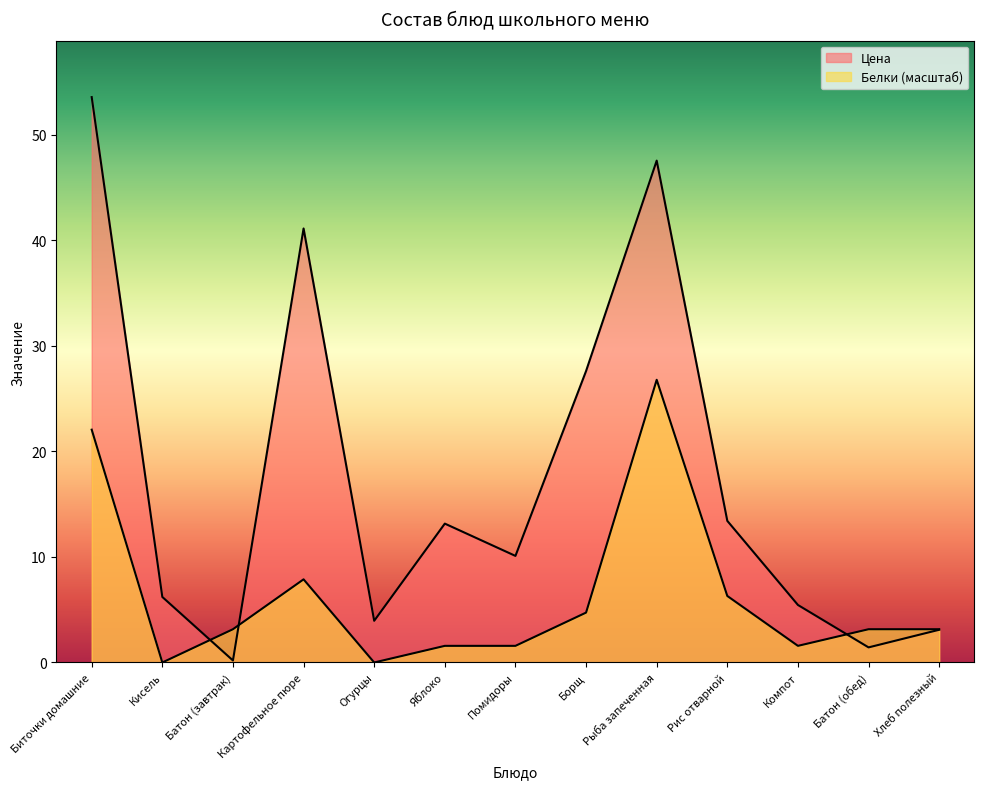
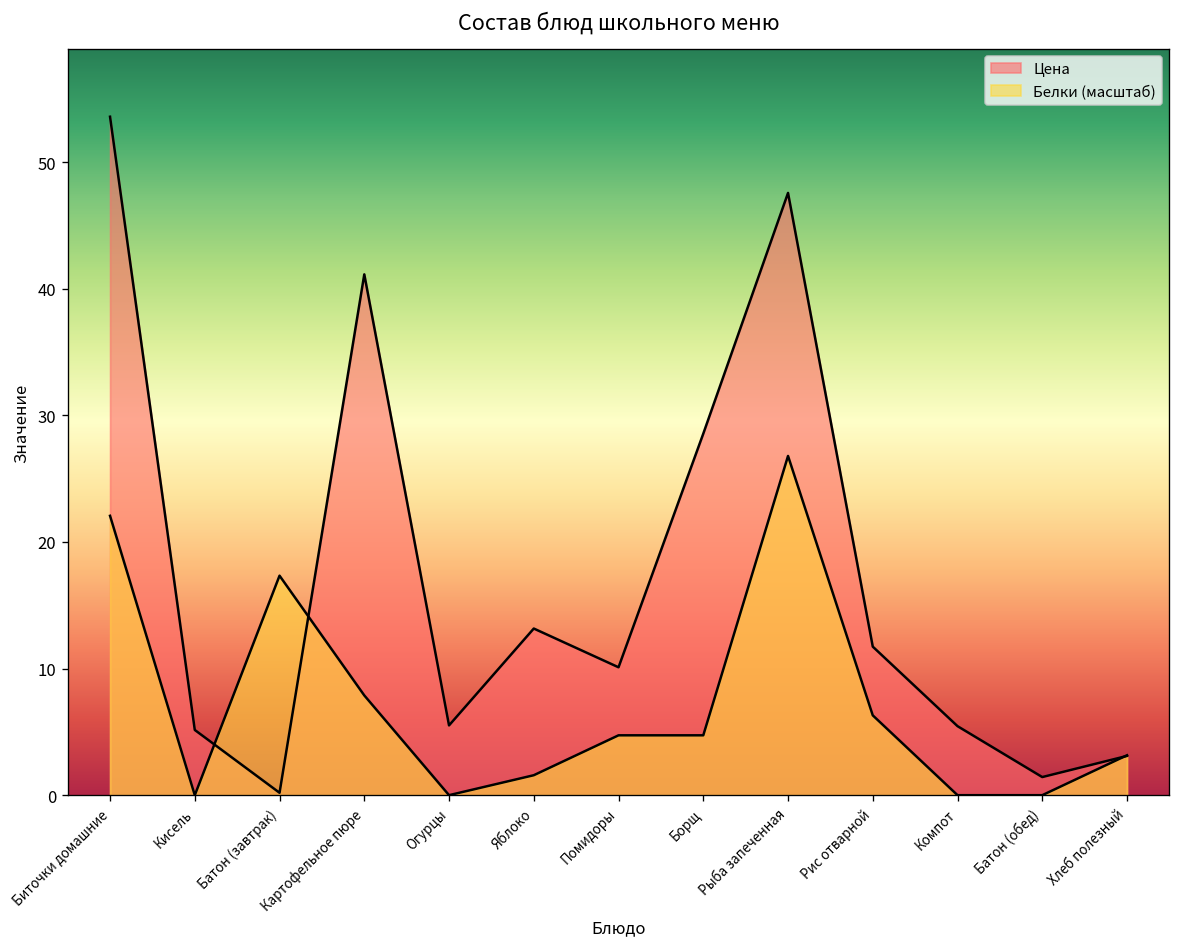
  {
    "Цена": {
      "Биточки домашние": 53.6,
-     "Кисель": 6.2,
+     "Кисель": 5.2,
      "Батон (завтрак)": 0.2,
      "Картофельное пюре": 41.1,
-     "Огурцы": 4.0,
+     "Огурцы": 5.5,
      "Яблоко": 13.2,
      "Помидоры": 10.1,
-     "Борщ": 27.6,
+     "Борщ": 28.6,
      "Рыба запеченная": 47.6,
-     "Рис отварной": 13.4,
+     "Рис отварной": 11.7,
      "Компот": 5.5,
      "Батон (обед)": 1.4
    },
    "Белки (масштаб)": {
      "Биточки домашние": 22.1,
      "Кисель": 0.0,
-     "Батон (завтрак)": 3.2,
+     "Батон (завтрак)": 17.3,
      "Картофельное пюре": 7.9,
      "Огурцы": 0.0,
      "Яблоко": 1.6,
-     "Помидоры": 1.6,
+     "Помидоры": 4.7,
      "Борщ": 4.7,
      "Рыба запеченная": 26.8,
      "Рис отварной": 6.3,
-     "Компот": 1.6,
-     "Батон (обед)": 3.2
+     "Компот": 0.0,
+     "Батон (обед)": 0.0
    }
  }
